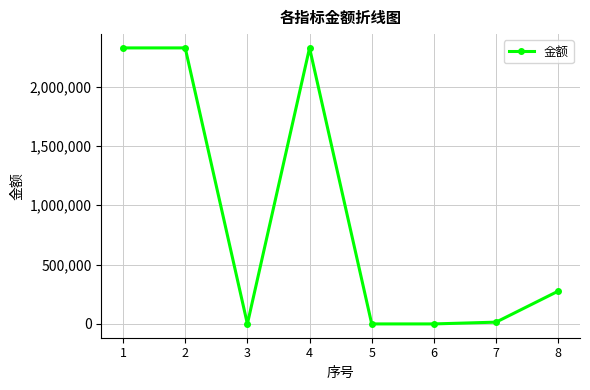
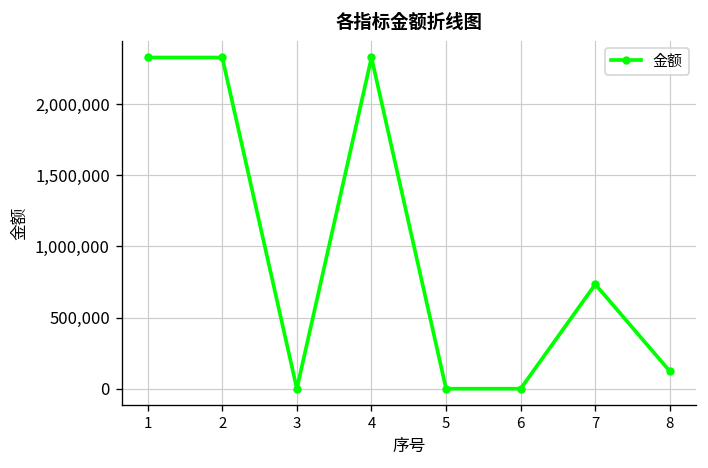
  {
    "1": "2,330,000",
    "2": "2,330,000",
    "3": "0",
    "4": "2,330,000",
    "5": "0",
    "6": "0",
-   "7": "10,000",
-   "8": "280,000"
+   "7": "730,000",
+   "8": "120,000"
  }
